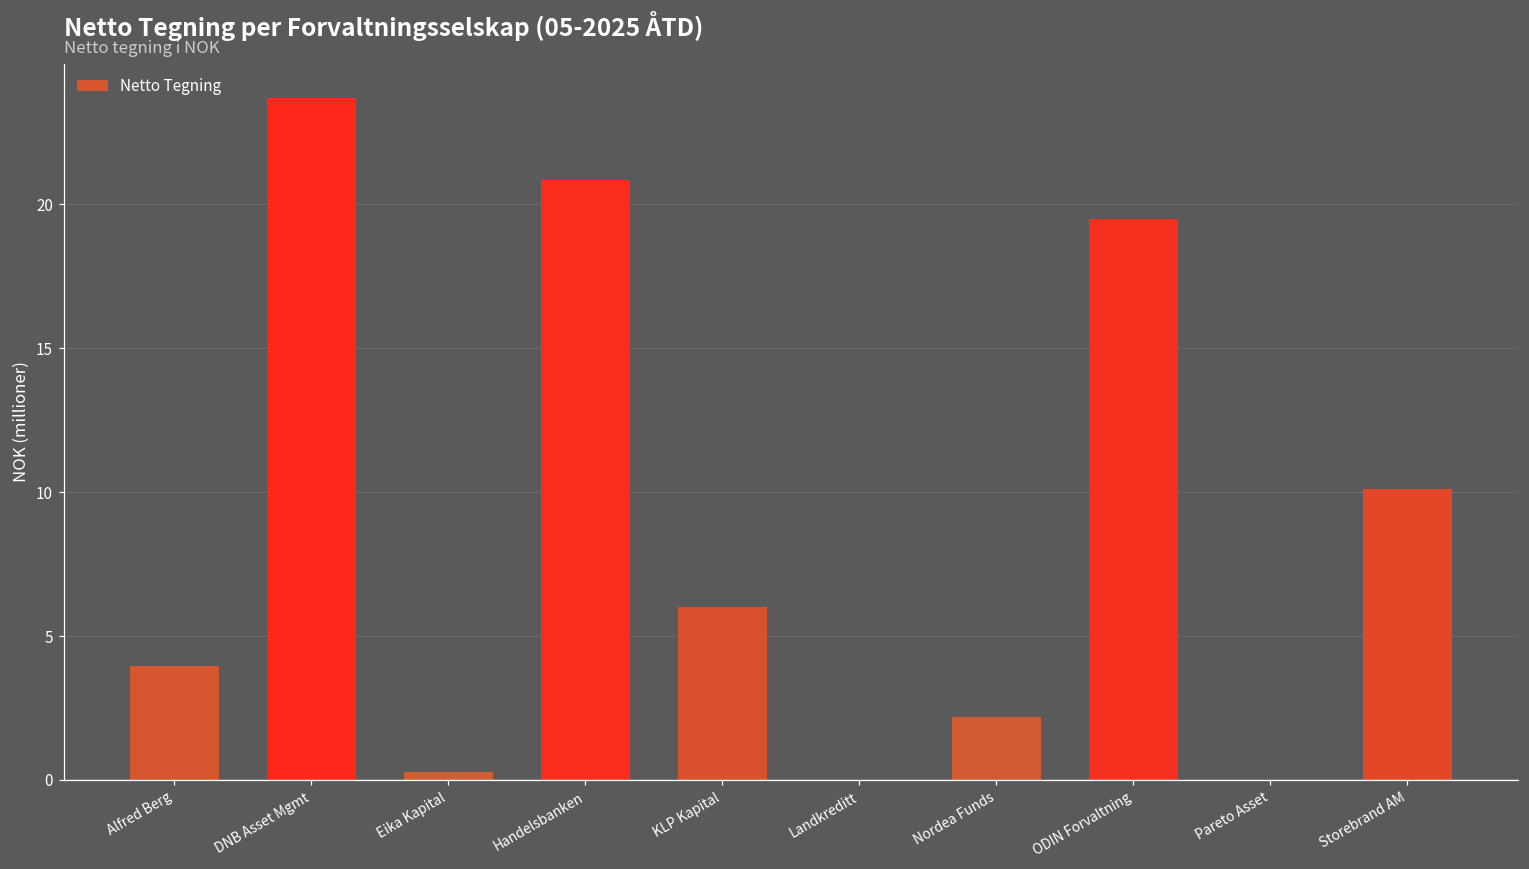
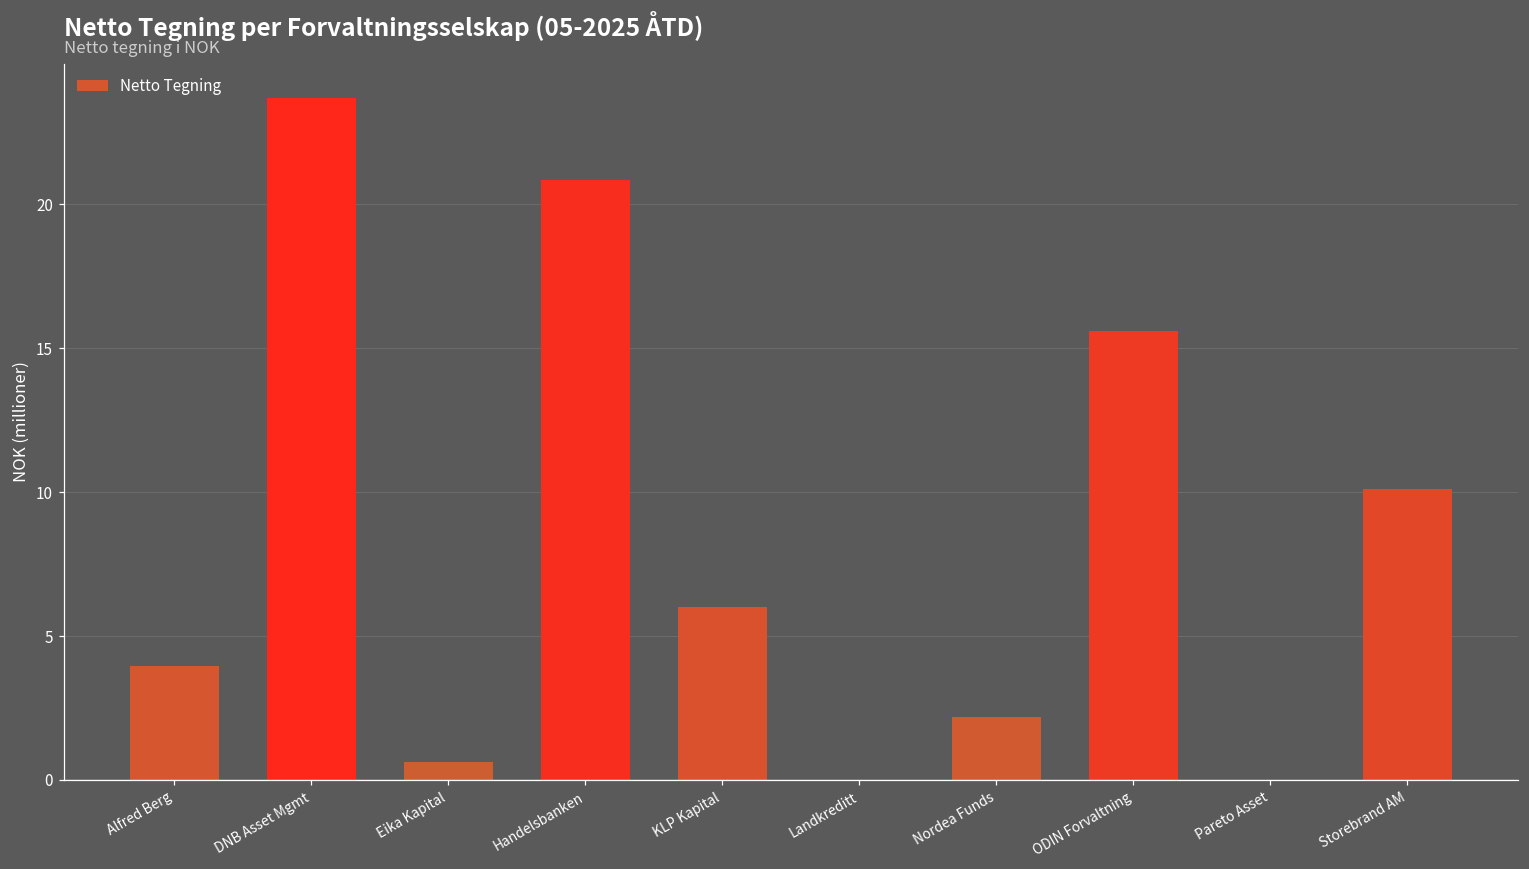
  {
    "Alfred Berg": 4.0,
    "DNB Asset Mgmt": 23.7,
-   "Eika Kapital": 0.3,
+   "Eika Kapital": 0.6,
    "Handelsbanken": 20.8,
    "KLP Kapital": 6.0,
    "Nordea Funds": 2.2,
-   "ODIN Forvaltning": 19.5,
+   "ODIN Forvaltning": 15.6,
    "Storebrand AM": 10.1
  }
